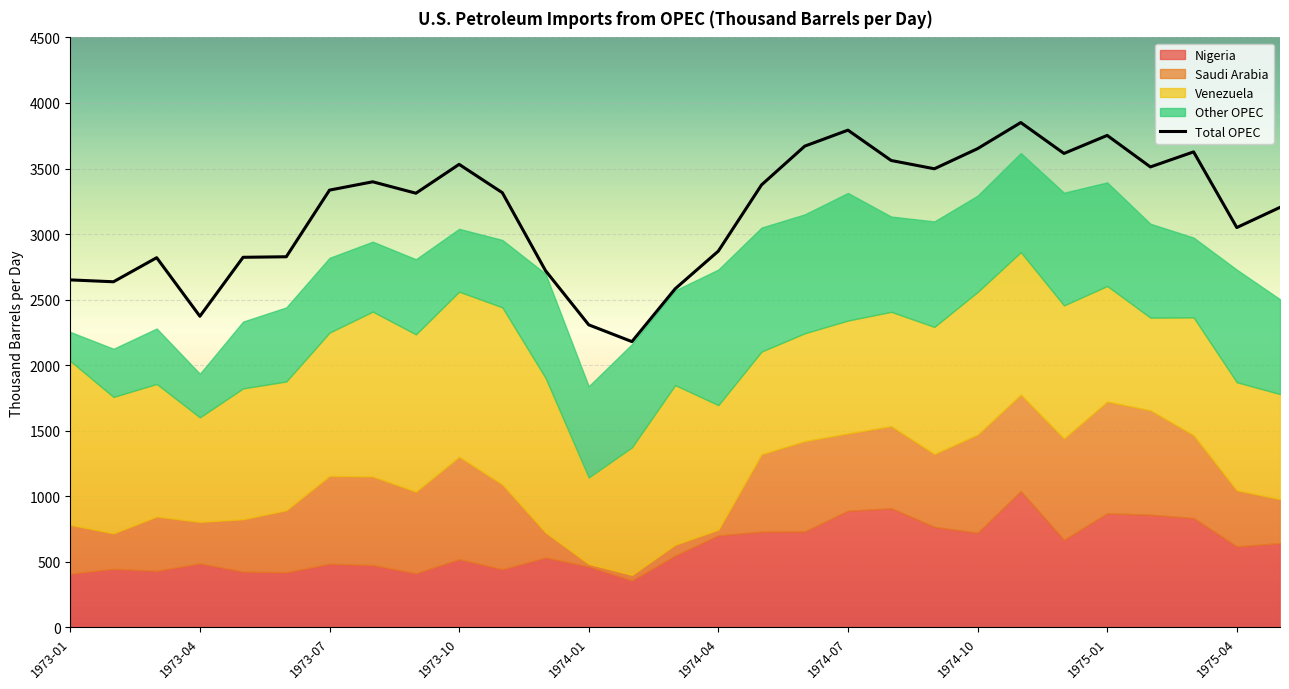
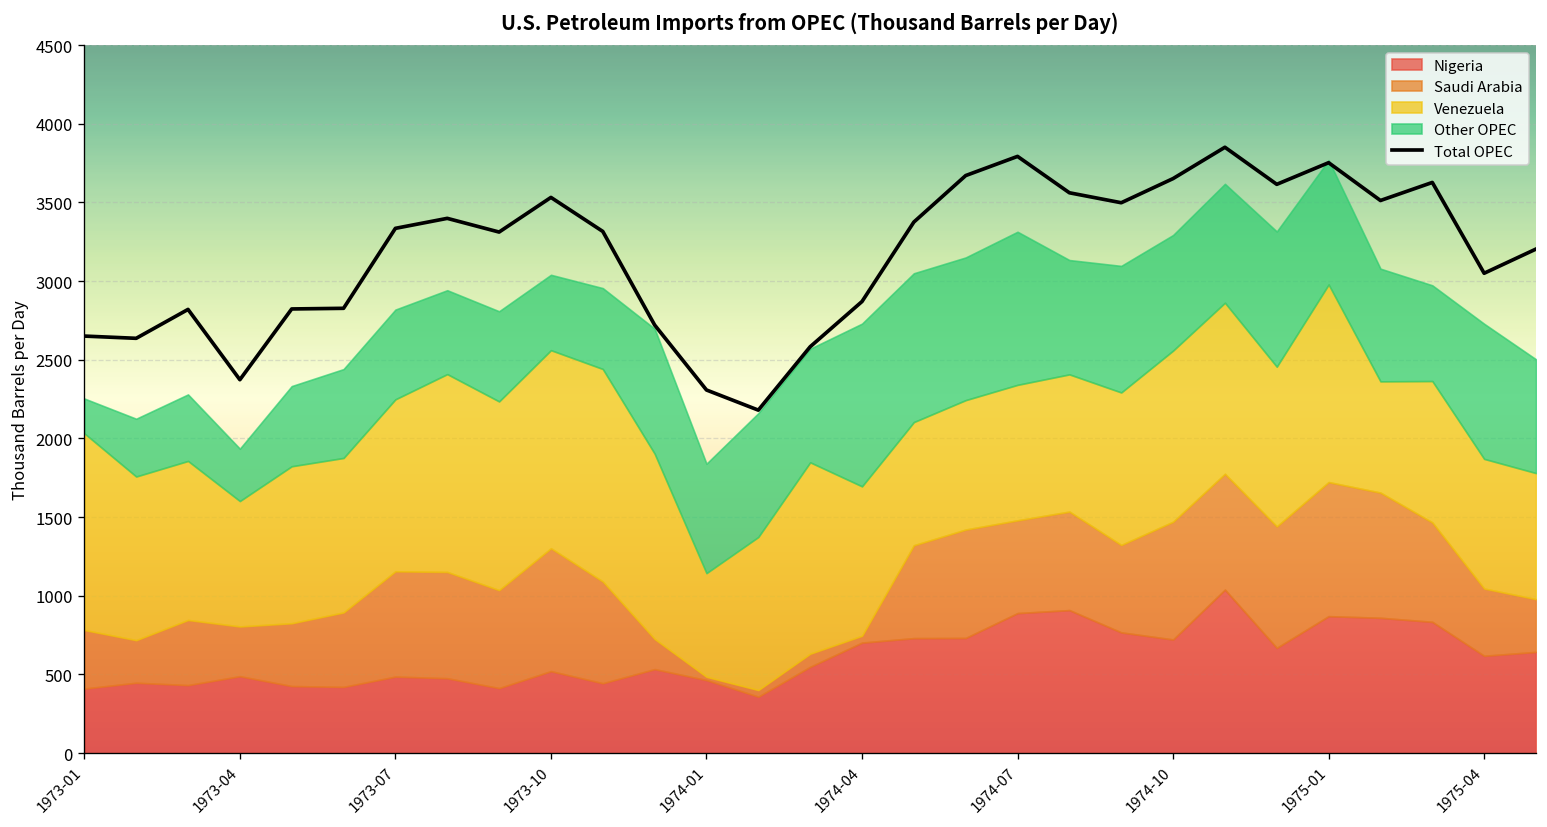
  {
    "Total OPEC": {
      "1973-01": 2650,
      "1973-04": 2370,
      "1973-07": 3340,
      "1973-10": 3530,
      "1974-01": 2310,
      "1974-04": 2870,
      "1974-07": 3790,
      "1974-10": 3650,
      "1975-04": 3050
    },
    "Venezuela": {
      "1973-01": 1250,
      "1973-04": 800,
      "1973-07": 1090,
      "1973-10": 1260,
      "1974-01": 660,
      "1974-04": 950,
      "1974-07": 860,
      "1974-10": 1090,
-     "1975-01": 880,
+     "1975-01": 1260,
      "1975-04": 820
    },
    "Other OPEC": {
      "1973-01": 220,
      "1973-04": 330,
      "1973-07": 570,
      "1973-10": 480,
      "1974-01": 700,
      "1974-04": 1030,
      "1974-07": 970,
      "1974-10": 730,
      "1975-04": 860
    }
  }
